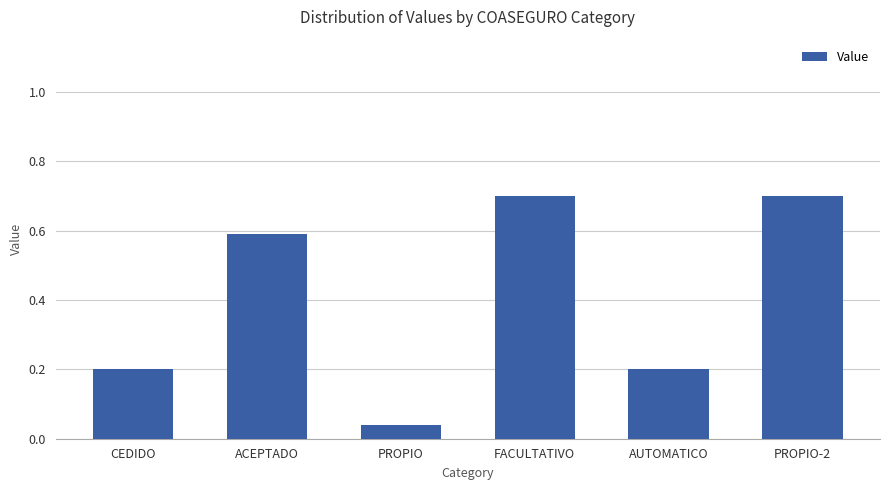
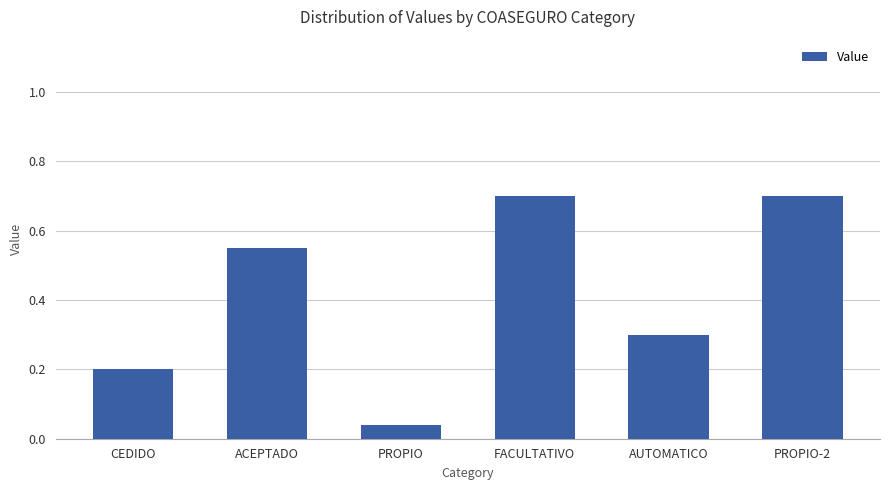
  {
    "CEDIDO": 0.20,
-   "ACEPTADO": 0.59,
+   "ACEPTADO": 0.55,
    "PROPIO": 0.04,
    "FACULTATIVO": 0.70,
-   "AUTOMATICO": 0.2,
+   "AUTOMATICO": 0.3,
    "PROPIO-2": 0.70
  }
